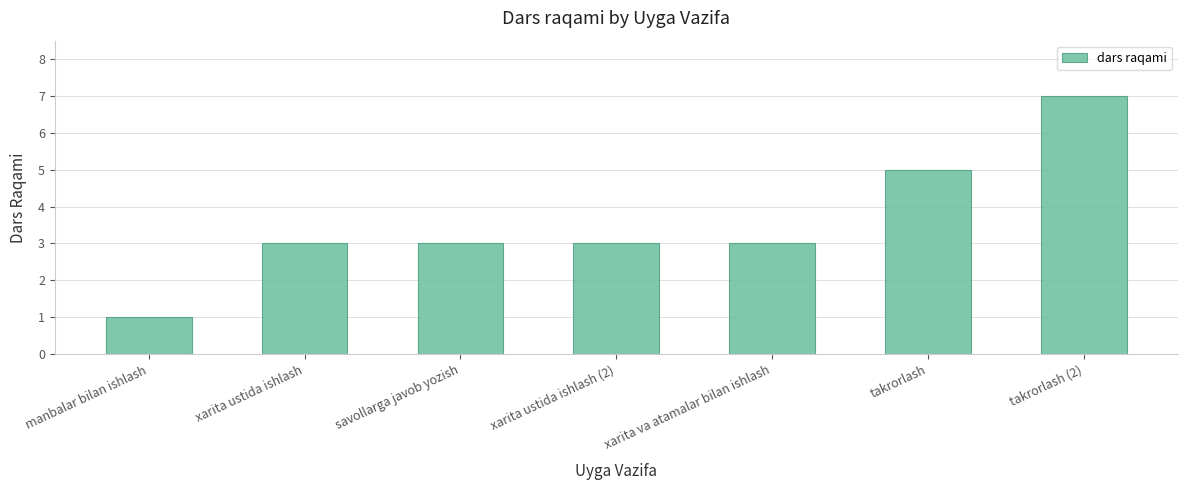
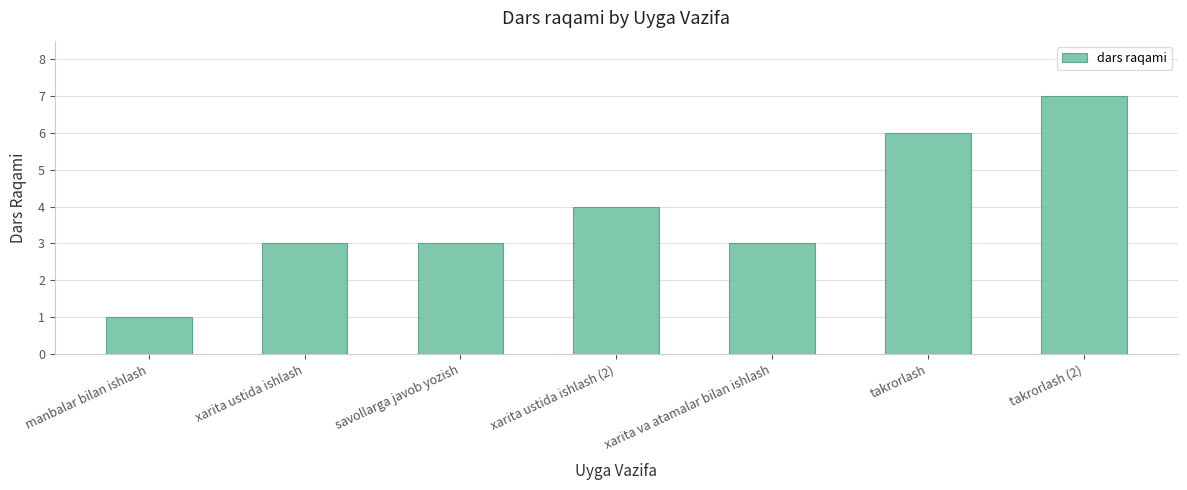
  {
    "manbalar bilan ishlash": 1,
    "xarita ustida ishlash": 3,
    "savollarga javob yozish": 3,
-   "xarita ustida ishlash (2)": 3,
+   "xarita ustida ishlash (2)": 4,
    "xarita va atamalar bilan ishlash": 3,
-   "takrorlash": 5,
+   "takrorlash": 6,
    "takrorlash (2)": 7
  }
